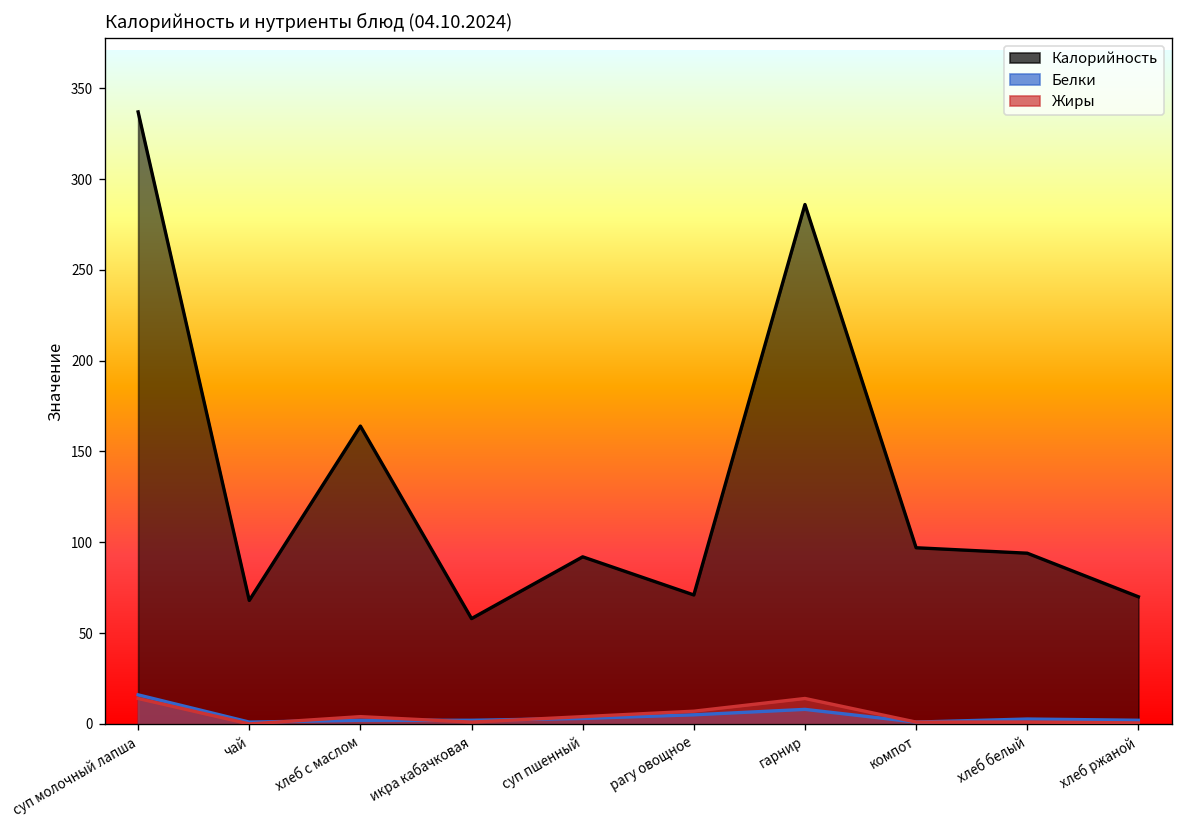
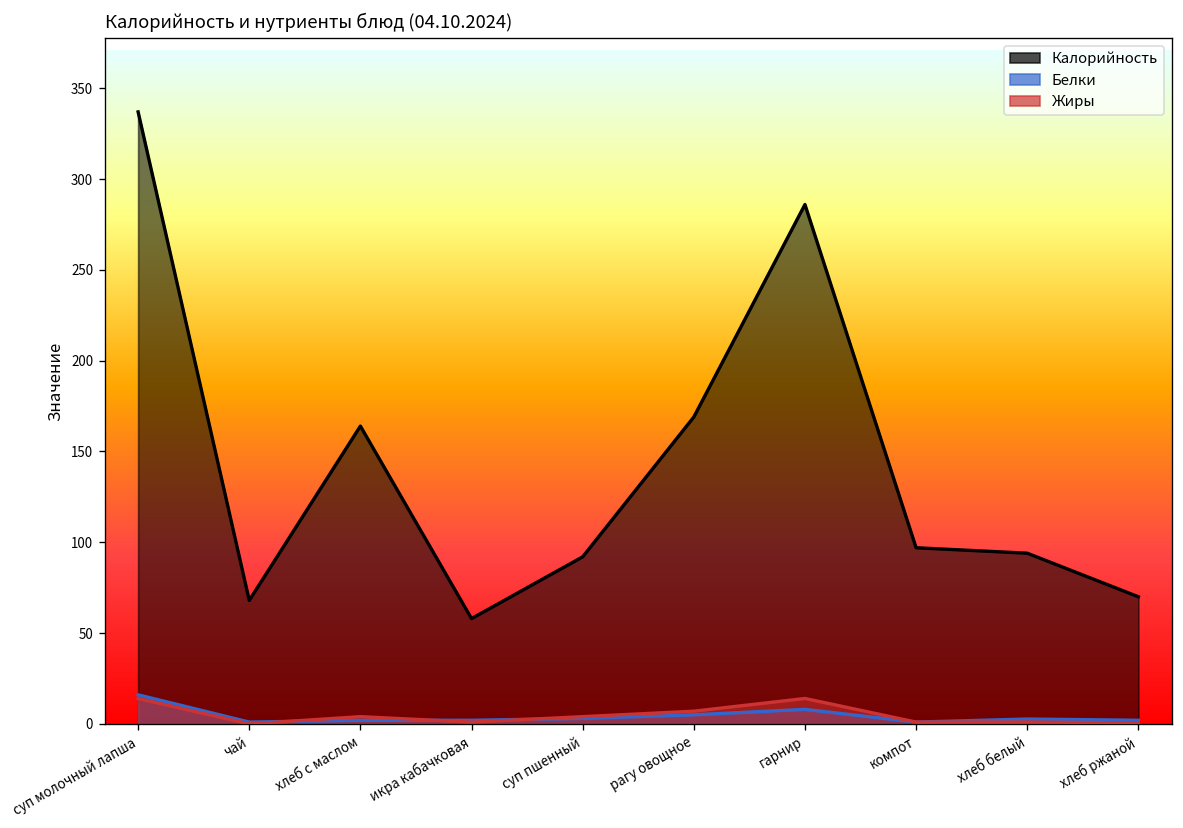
  {
    "Калорийность": {
      "суп молочный лапша": 337,
      "чай": 68,
      "хлеб с маслом": 164,
      "икра кабачковая": 58,
      "суп пшенный": 92,
-     "рагу овощное": 71,
+     "рагу овощное": 169,
      "гарнир": 286,
      "компот": 97,
      "хлеб белый": 94,
      "хлеб ржаной": 70
    },
    "Белки": {
      "суп молочный лапша": 16,
      "хлеб с маслом": 2,
      "рагу овощное": 5,
      "гарнир": 8
    },
    "Жиры": {
      "суп молочный лапша": 14,
      "хлеб с маслом": 4,
      "рагу овощное": 7,
      "гарнир": 14
    }
  }
